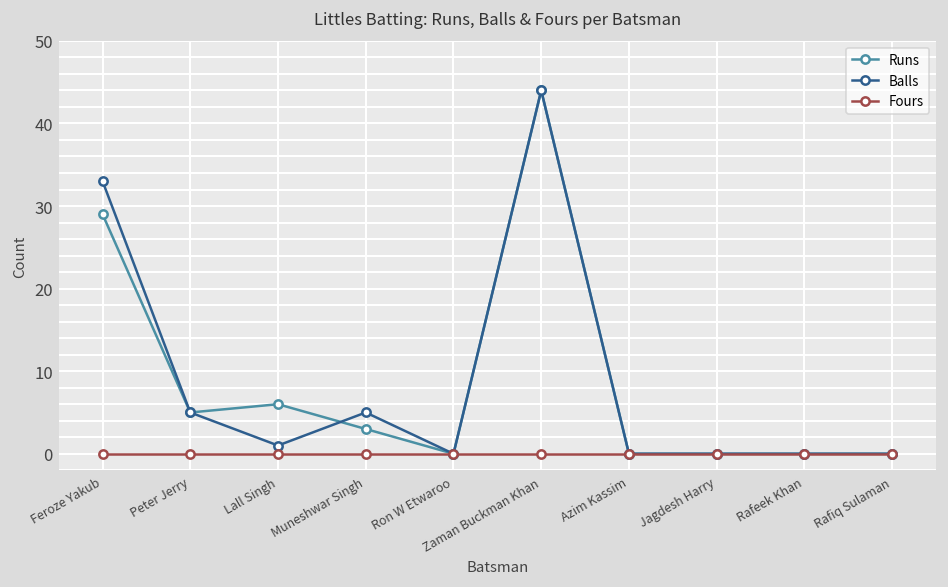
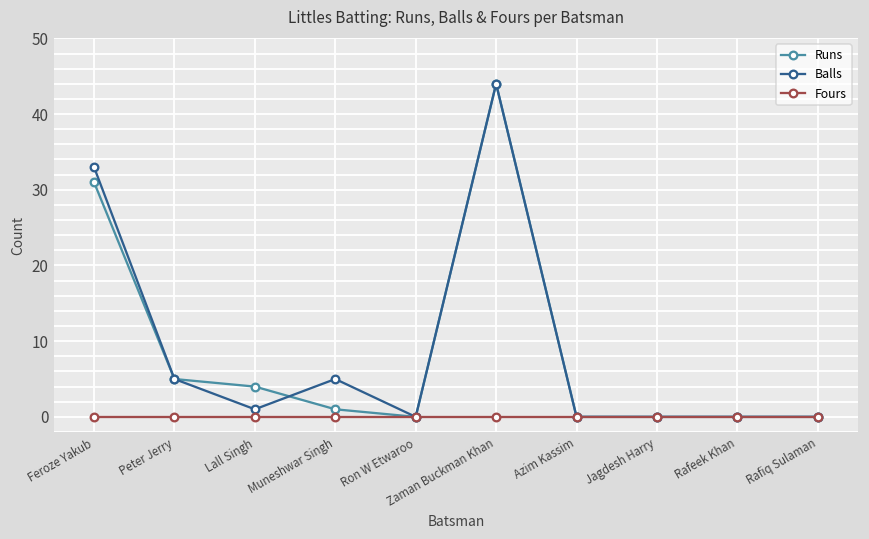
  {
    "Runs": {
-     "Feroze Yakub": 29,
-     "Lall Singh": 6,
-     "Muneshwar Singh": 3
+     "Feroze Yakub": 31,
+     "Lall Singh": 4,
+     "Muneshwar Singh": 1
    },
    "Balls": {
      "Feroze Yakub": 33,
      "Lall Singh": 1,
      "Muneshwar Singh": 5
    },
    "Fours": {
      "Feroze Yakub": 0,
      "Peter Jerry": 0,
      "Lall Singh": 0,
      "Muneshwar Singh": 0,
      "Zaman Buckman Khan": 0
    }
  }
